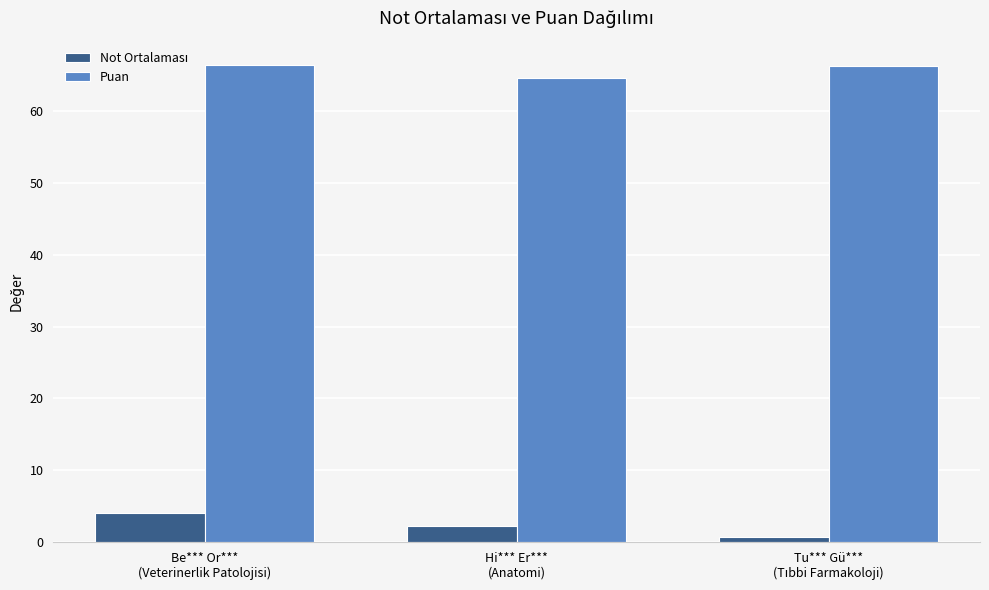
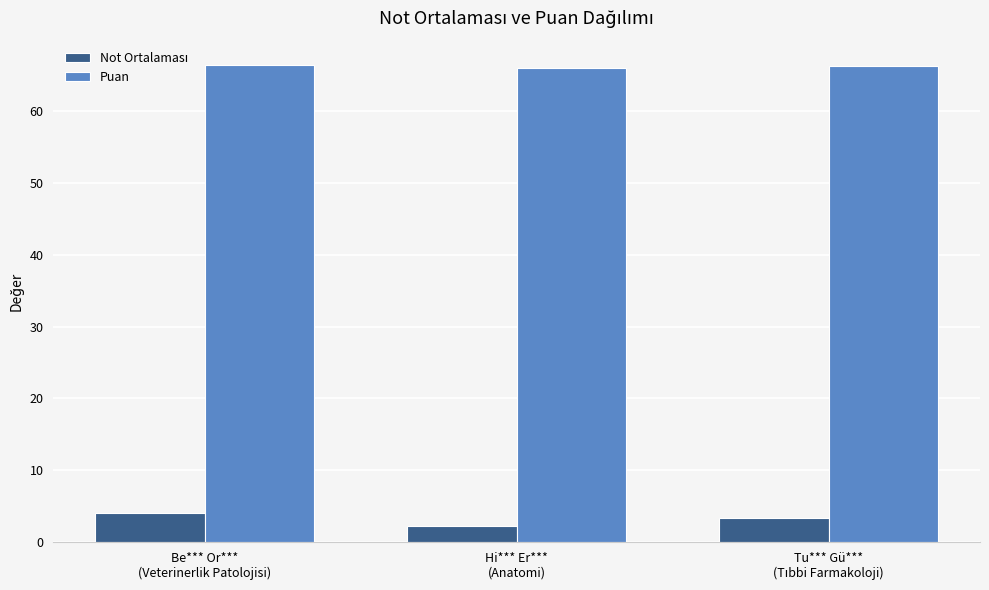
  {
    "Not Ortalaması": {
      "Be*** Or*** (Veterinerlik Patolojisi)": 4,
      "Hi*** Er*** (Anatomi)": 2,
-     "Tu*** Gü*** (Tıbbi Farmakoloji)": 1
+     "Tu*** Gü*** (Tıbbi Farmakoloji)": 3
    },
    "Puan": {
      "Be*** Or*** (Veterinerlik Patolojisi)": 67,
-     "Hi*** Er*** (Anatomi)": 65,
+     "Hi*** Er*** (Anatomi)": 66,
      "Tu*** Gü*** (Tıbbi Farmakoloji)": 66
    }
  }
